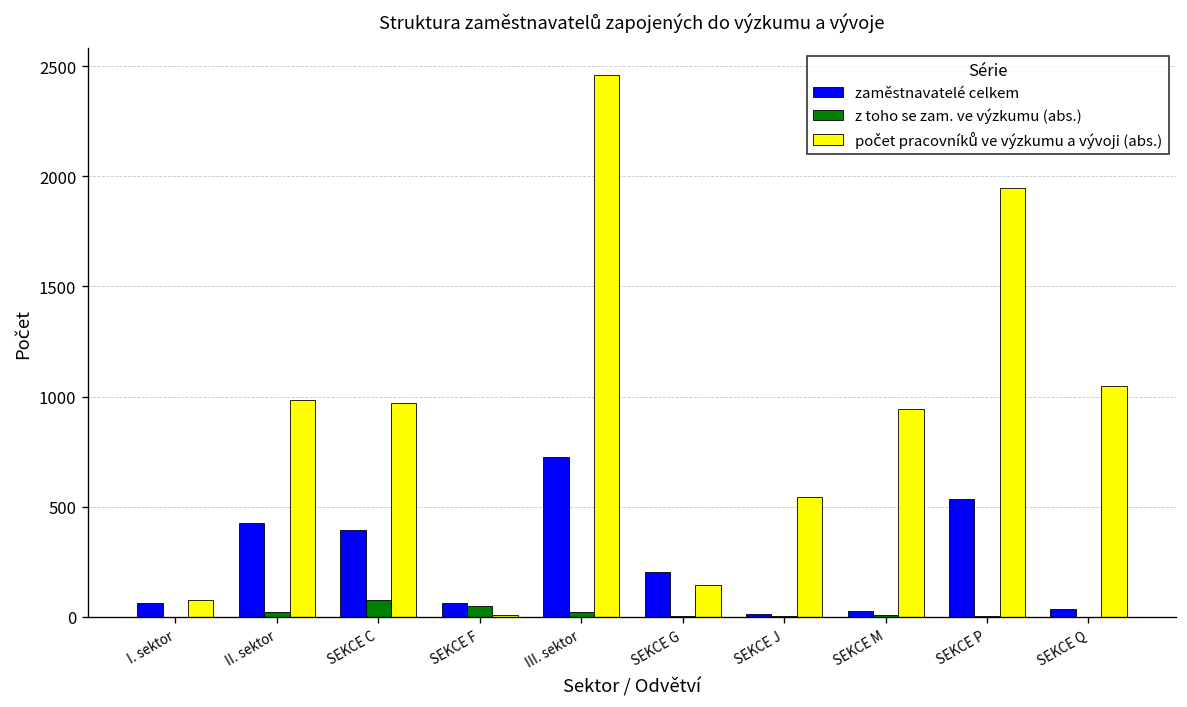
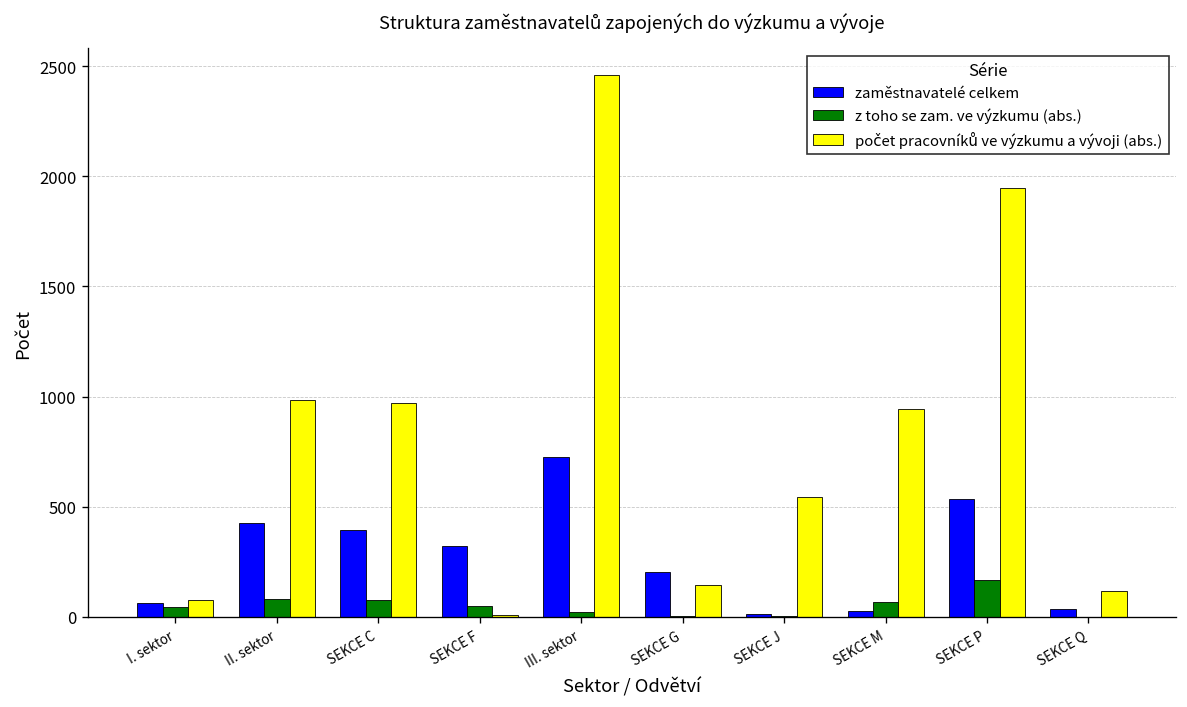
  {
    "zaměstnavatelé celkem": {
      "I. sektor": 70,
      "II. sektor": 430,
      "SEKCE C": 400,
-     "SEKCE F": 60,
+     "SEKCE F": 320,
      "III. sektor": 730,
      "SEKCE G": 200,
      "SEKCE M": 30,
      "SEKCE P": 530,
      "SEKCE Q": 30
    },
    "z toho se zam. ve výzkumu (abs.)": {
-     "I. sektor": 0,
-     "II. sektor": 20,
+     "I. sektor": 50,
+     "II. sektor": 80,
      "SEKCE C": 80,
      "SEKCE F": 50,
      "III. sektor": 20,
-     "SEKCE M": 10,
-     "SEKCE P": 0
+     "SEKCE M": 70,
+     "SEKCE P": 170
    },
    "počet pracovníků ve výzkumu a vývoji (abs.)": {
      "I. sektor": 80,
      "II. sektor": 980,
      "SEKCE C": 970,
      "III. sektor": 2460,
      "SEKCE G": 150,
      "SEKCE J": 550,
      "SEKCE M": 950,
      "SEKCE P": 1950,
-     "SEKCE Q": 1050
+     "SEKCE Q": 120
    }
  }
